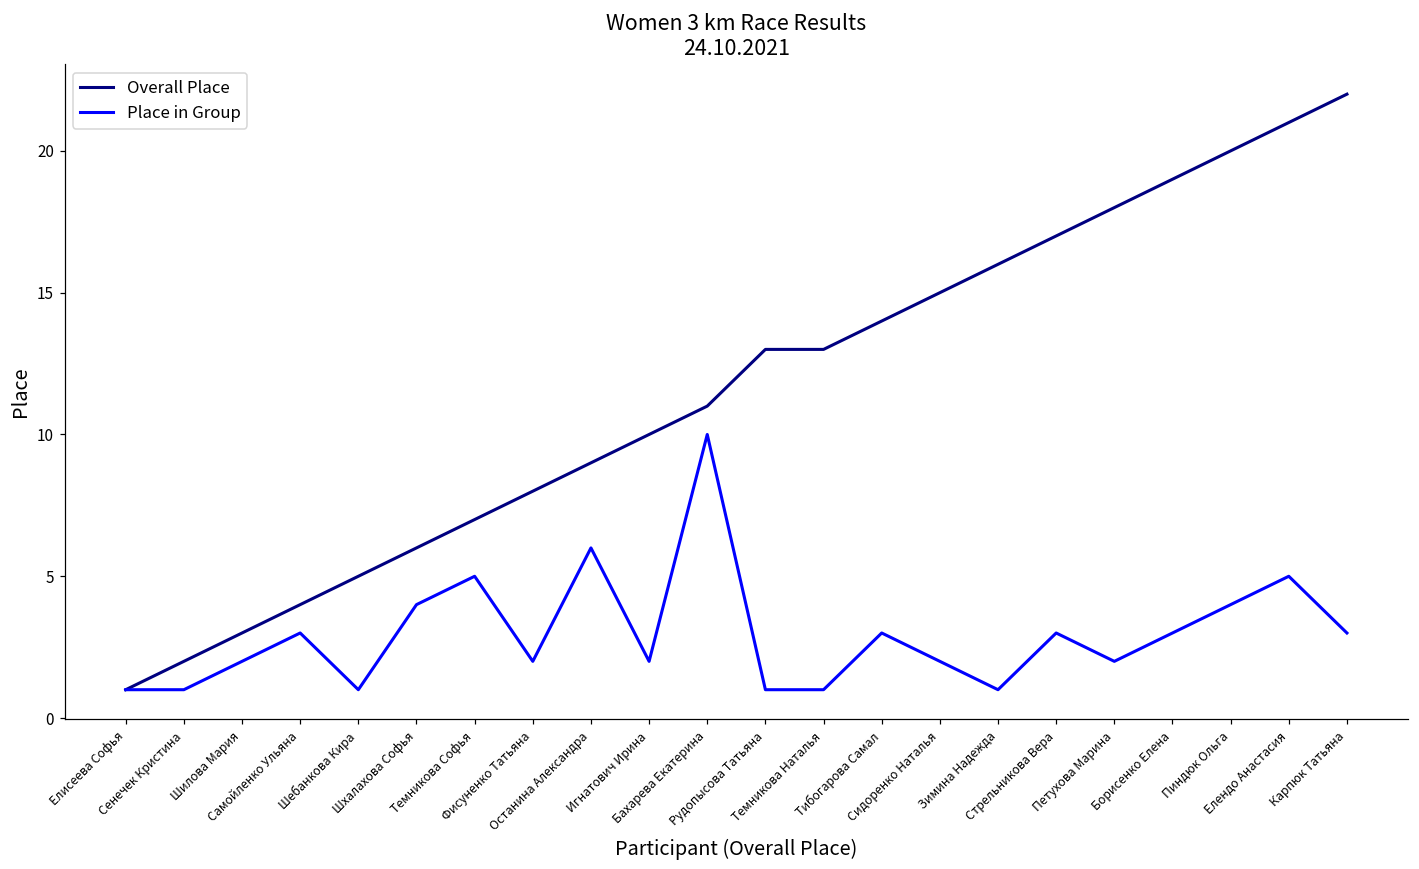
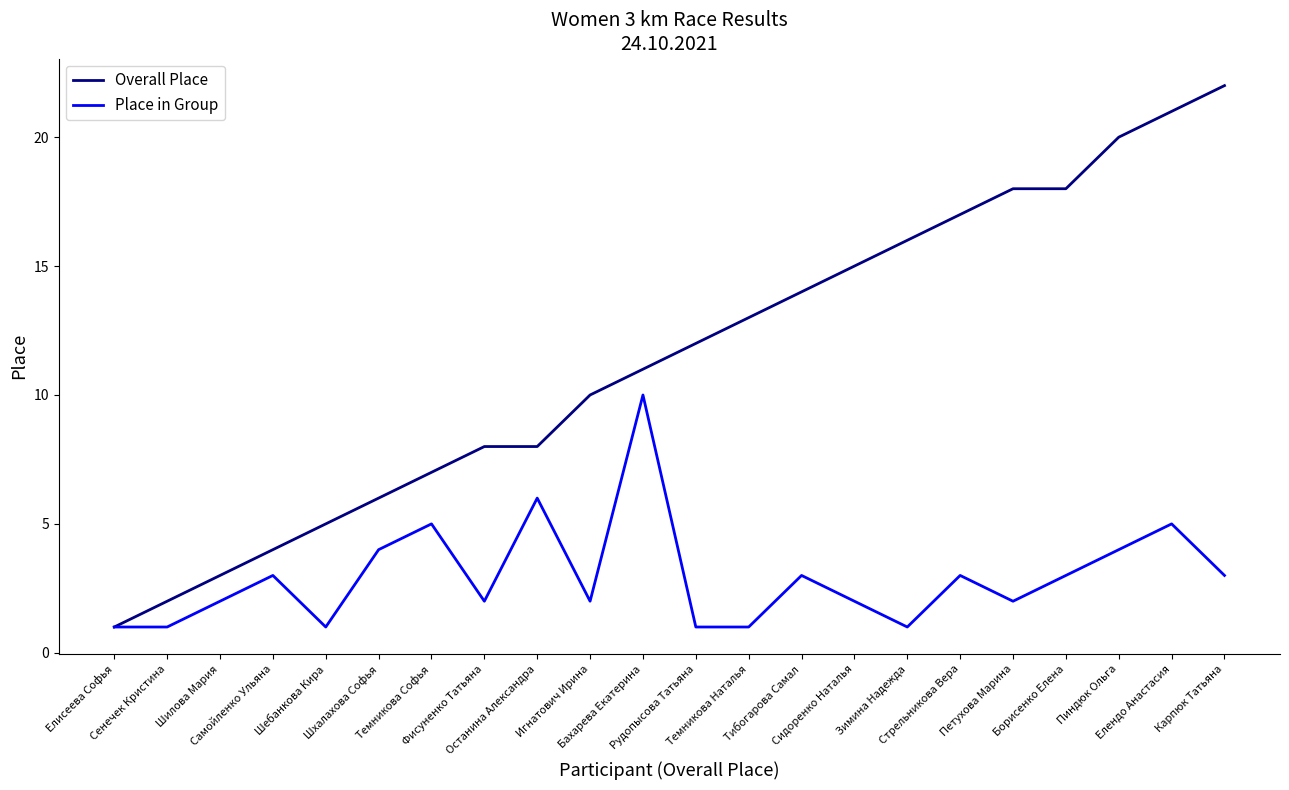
  {
    "Overall Place": {
      "Сенечек Кристина": 2,
      "Шилова Мария": 3,
      "Самойленко Ульяна": 4,
      "Шебанкова Кира": 5,
      "Шхалахова Софья": 6,
      "Темникова Софья": 7,
      "Фисуненко Татьяна": 8,
-     "Останина Александра": 9,
+     "Останина Александра": 8,
      "Игнатович Ирина": 10,
      "Бахарева Екатерина": 11,
-     "Рудопысова Татьяна": 13,
+     "Рудопысова Татьяна": 12,
      "Темникова Наталья": 13,
      "Тибогарова Самал": 14,
      "Сидоренко Наталья": 15,
      "Зимина Надежда": 16,
      "Стрельникова Вера": 17,
      "Петухова Марина": 18,
-     "Борисенко Елена": 19,
+     "Борисенко Елена": 18,
      "Пиндюк Ольга": 20,
      "Елендо Анастасия": 21,
      "Карпюк Татьяна": 22
    },
    "Place in Group": {
      "Сенечек Кристина": 1,
      "Шилова Мария": 2,
      "Самойленко Ульяна": 3,
      "Шебанкова Кира": 1,
      "Шхалахова Софья": 4,
      "Темникова Софья": 5,
      "Фисуненко Татьяна": 2,
      "Останина Александра": 6,
      "Игнатович Ирина": 2,
      "Бахарева Екатерина": 10,
      "Рудопысова Татьяна": 1,
      "Темникова Наталья": 1,
      "Тибогарова Самал": 3,
      "Сидоренко Наталья": 2,
      "Зимина Надежда": 1,
      "Стрельникова Вера": 3,
      "Петухова Марина": 2,
      "Борисенко Елена": 3,
      "Пиндюк Ольга": 4,
      "Елендо Анастасия": 5,
      "Карпюк Татьяна": 3
    }
  }
